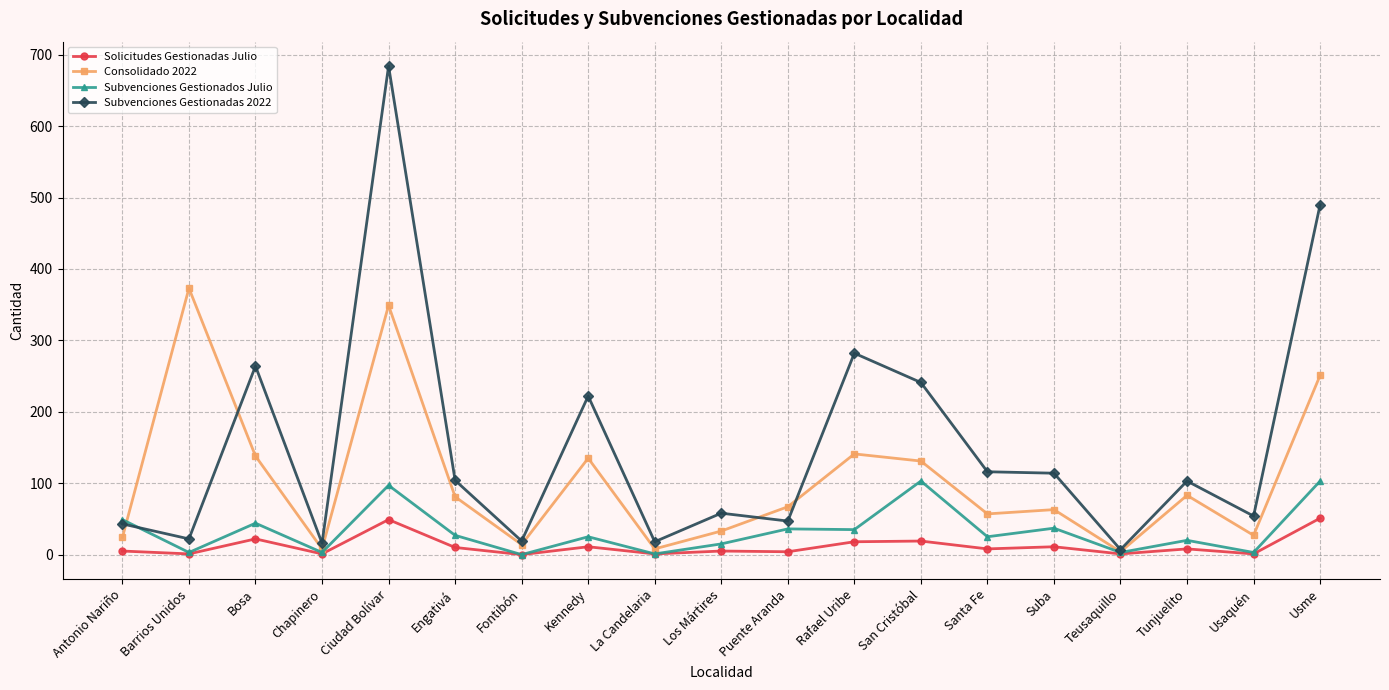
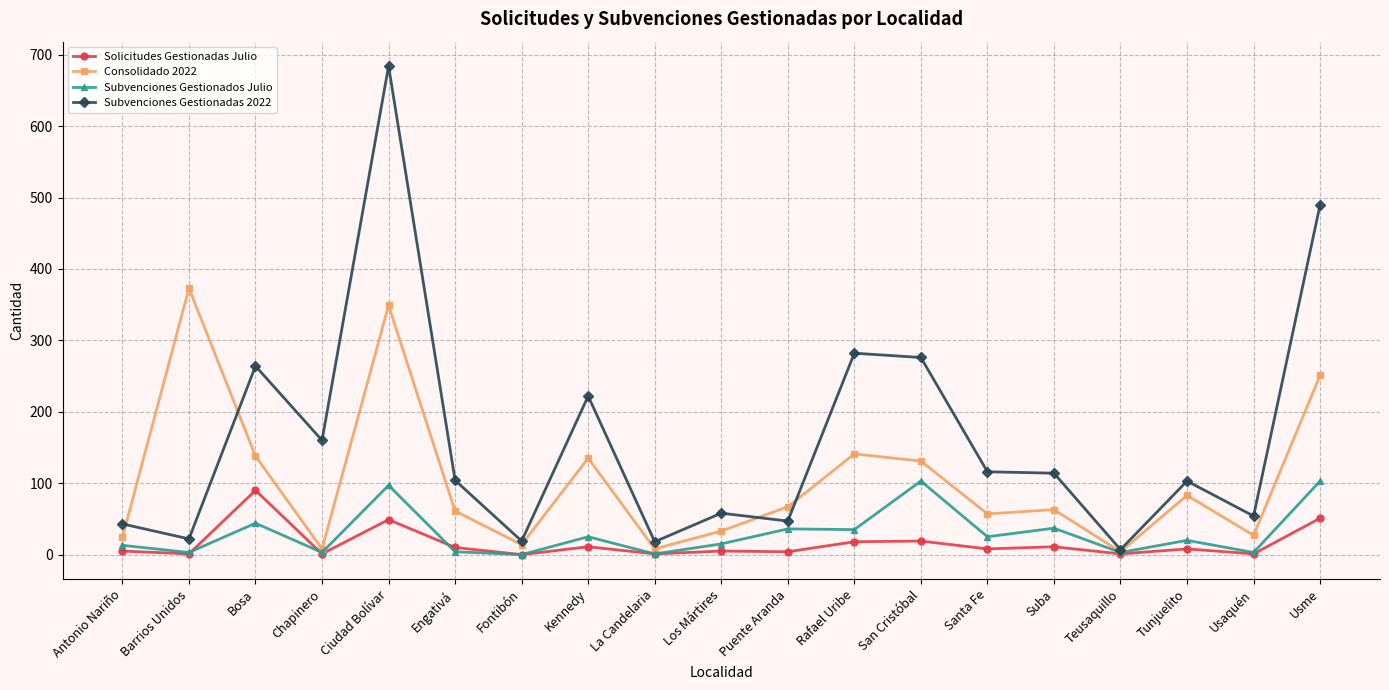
  {
    "Solicitudes Gestionadas Julio": {
      "Antonio Nariño": 10,
-     "Bosa": 20,
+     "Bosa": 90,
      "Ciudad Bolívar": 50,
      "Engativá": 10,
      "Kennedy": 10,
      "Los Mártires": 10,
      "Puente Aranda": 0,
      "Rafael Uribe": 20,
      "San Cristóbal": 20,
      "Santa Fe": 10,
      "Suba": 10,
      "Tunjuelito": 10,
      "Usme": 50
    },
    "Consolidado 2022": {
      "Antonio Nariño": 20,
      "Barrios Unidos": 370,
      "Bosa": 140,
      "Chapinero": 10,
      "Ciudad Bolívar": 350,
-     "Engativá": 80,
+     "Engativá": 60,
      "Fontibón": 10,
      "Kennedy": 140,
      "La Candelaria": 10,
      "Los Mártires": 30,
      "Puente Aranda": 70,
      "Rafael Uribe": 140,
      "San Cristóbal": 130,
      "Santa Fe": 60,
      "Suba": 60,
      "Tunjuelito": 80,
      "Usaquén": 30,
      "Usme": 250
    },
    "Subvenciones Gestionados Julio": {
-     "Antonio Nariño": 50,
+     "Antonio Nariño": 10,
      "Bosa": 40,
      "Ciudad Bolívar": 100,
-     "Engativá": 30,
+     "Engativá": 0,
      "Kennedy": 30,
      "Los Mártires": 20,
      "Puente Aranda": 40,
      "Rafael Uribe": 40,
      "San Cristóbal": 100,
      "Santa Fe": 30,
      "Suba": 40,
      "Tunjuelito": 20,
      "Usme": 100
    },
    "Subvenciones Gestionadas 2022": {
      "Antonio Nariño": 40,
      "Barrios Unidos": 20,
      "Bosa": 260,
-     "Chapinero": 20,
+     "Chapinero": 160,
      "Ciudad Bolívar": 680,
      "Engativá": 100,
      "Fontibón": 20,
      "Kennedy": 220,
      "La Candelaria": 20,
      "Los Mártires": 60,
      "Puente Aranda": 50,
      "Rafael Uribe": 280,
-     "San Cristóbal": 240,
+     "San Cristóbal": 280,
      "Santa Fe": 120,
      "Suba": 110,
      "Tunjuelito": 100,
      "Usaquén": 50,
      "Usme": 490
    }
  }
